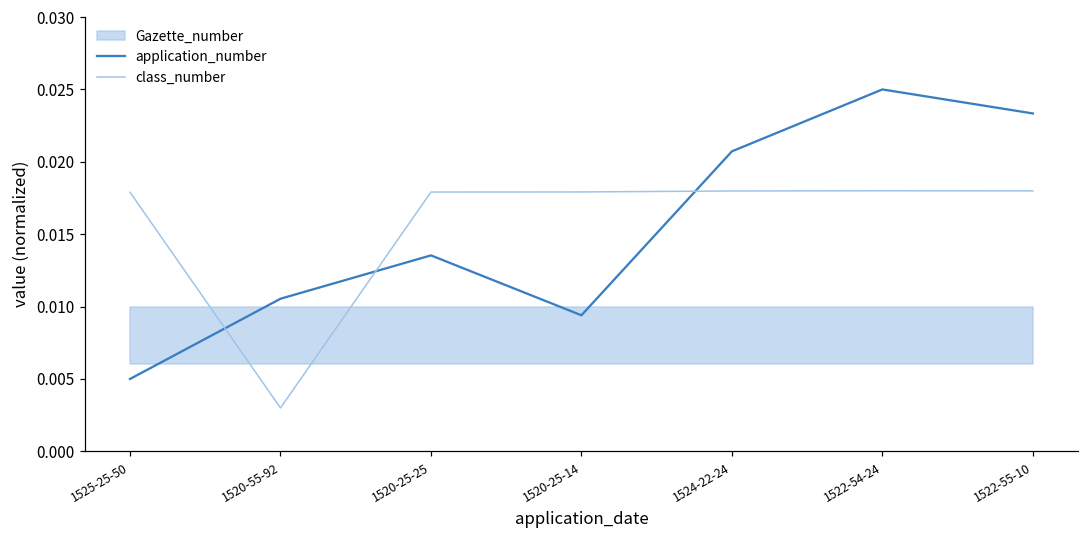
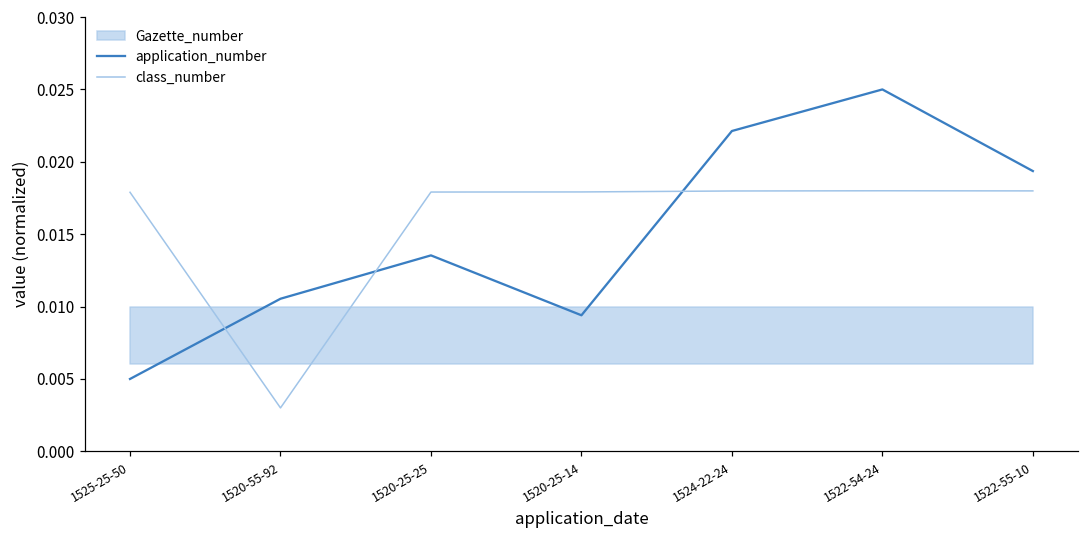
  {
    "application_number": {
      "1525-25-50": 0.0050,
      "1520-55-92": 0.0105,
      "1520-25-25": 0.0135,
      "1520-25-14": 0.0094,
-     "1524-22-24": 0.0207,
+     "1524-22-24": 0.0221,
      "1522-54-24": 0.0250,
-     "1522-55-10": 0.0233
+     "1522-55-10": 0.0194
    }
  }
